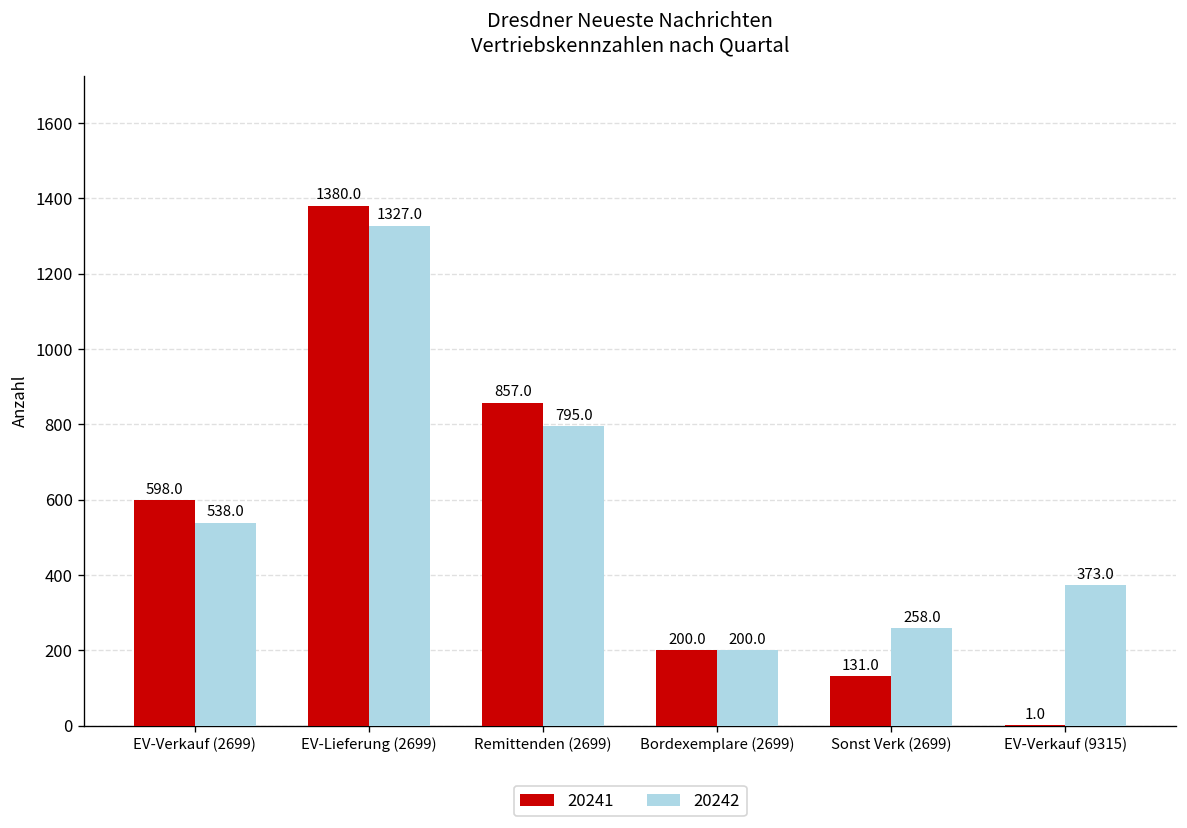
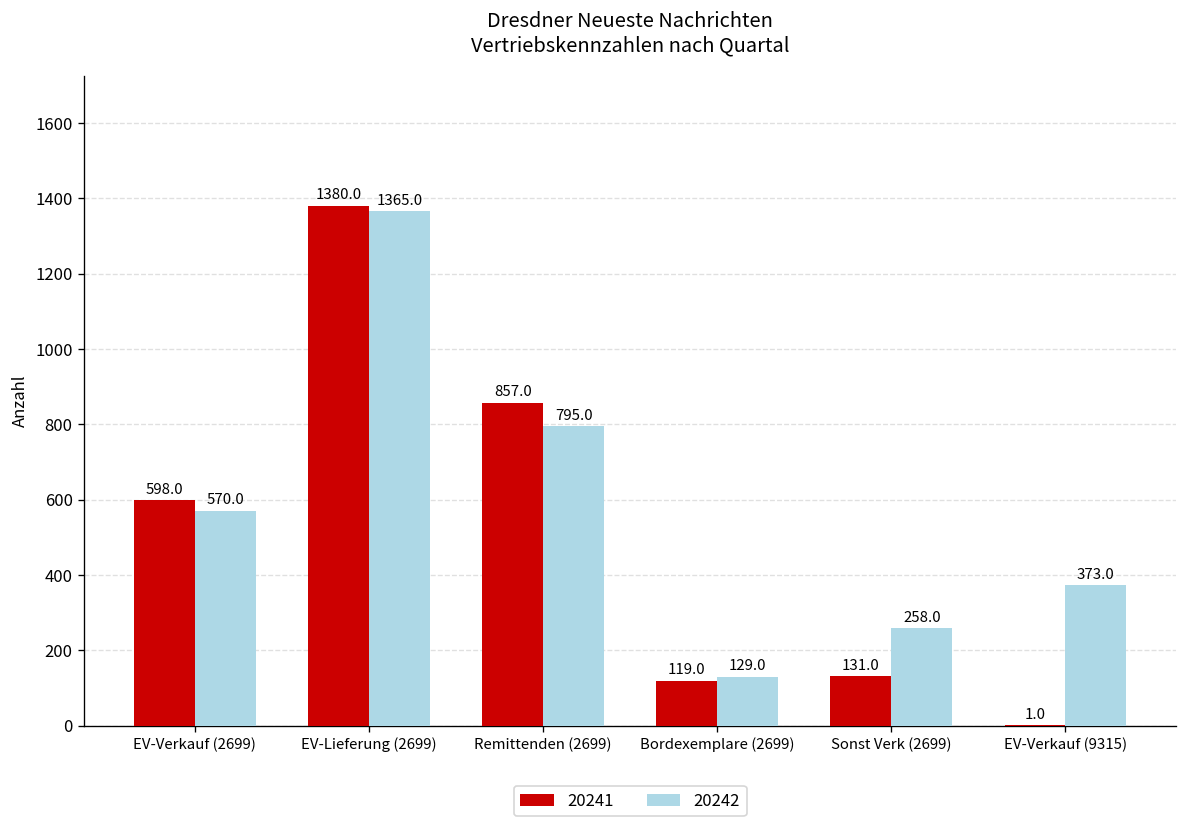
  {
    "20241": {
      "EV-Verkauf (2699)": 598.0,
      "EV-Lieferung (2699)": 1380.0,
      "Remittenden (2699)": 857.0,
-     "Bordexemplare (2699)": 200.0,
+     "Bordexemplare (2699)": 119.0,
      "Sonst Verk (2699)": 131.0,
      "EV-Verkauf (9315)": 1.0
    },
    "20242": {
-     "EV-Verkauf (2699)": 538.0,
-     "EV-Lieferung (2699)": 1327.0,
+     "EV-Verkauf (2699)": 570.0,
+     "EV-Lieferung (2699)": 1365.0,
      "Remittenden (2699)": 795.0,
-     "Bordexemplare (2699)": 200.0,
+     "Bordexemplare (2699)": 129.0,
      "Sonst Verk (2699)": 258.0,
      "EV-Verkauf (9315)": 373.0
    }
  }
